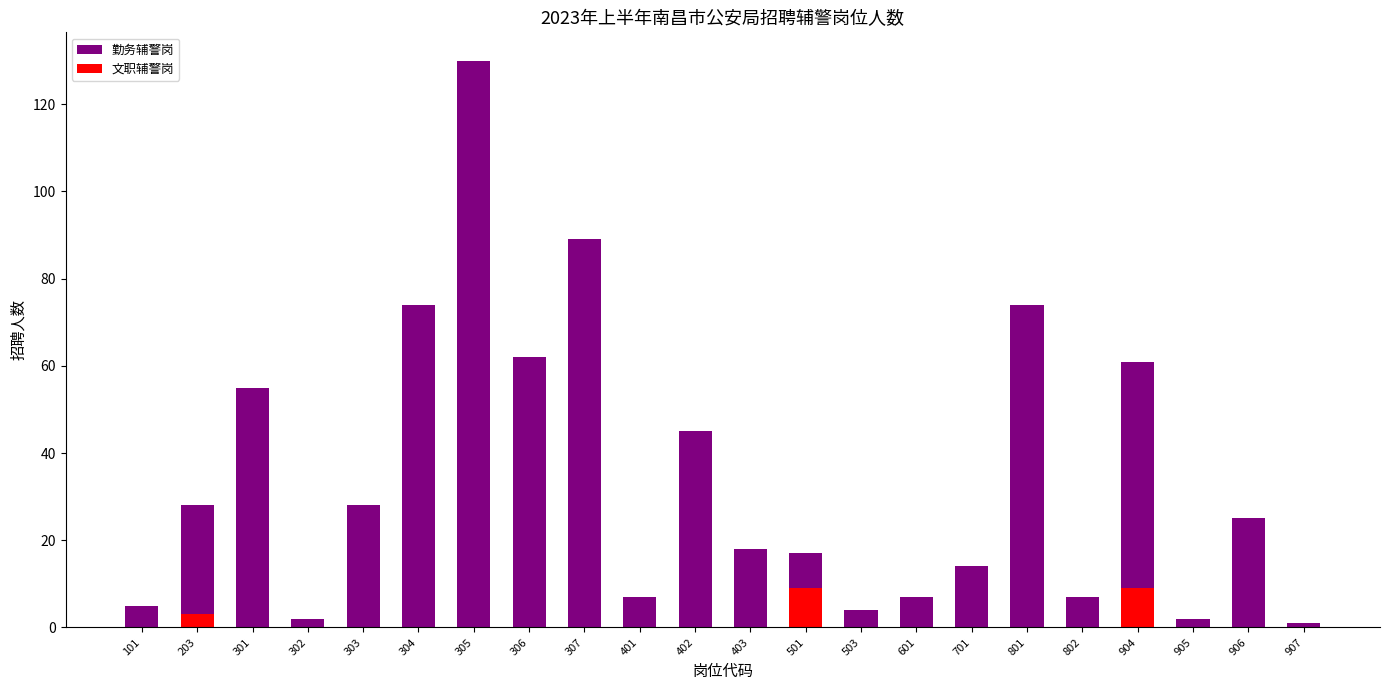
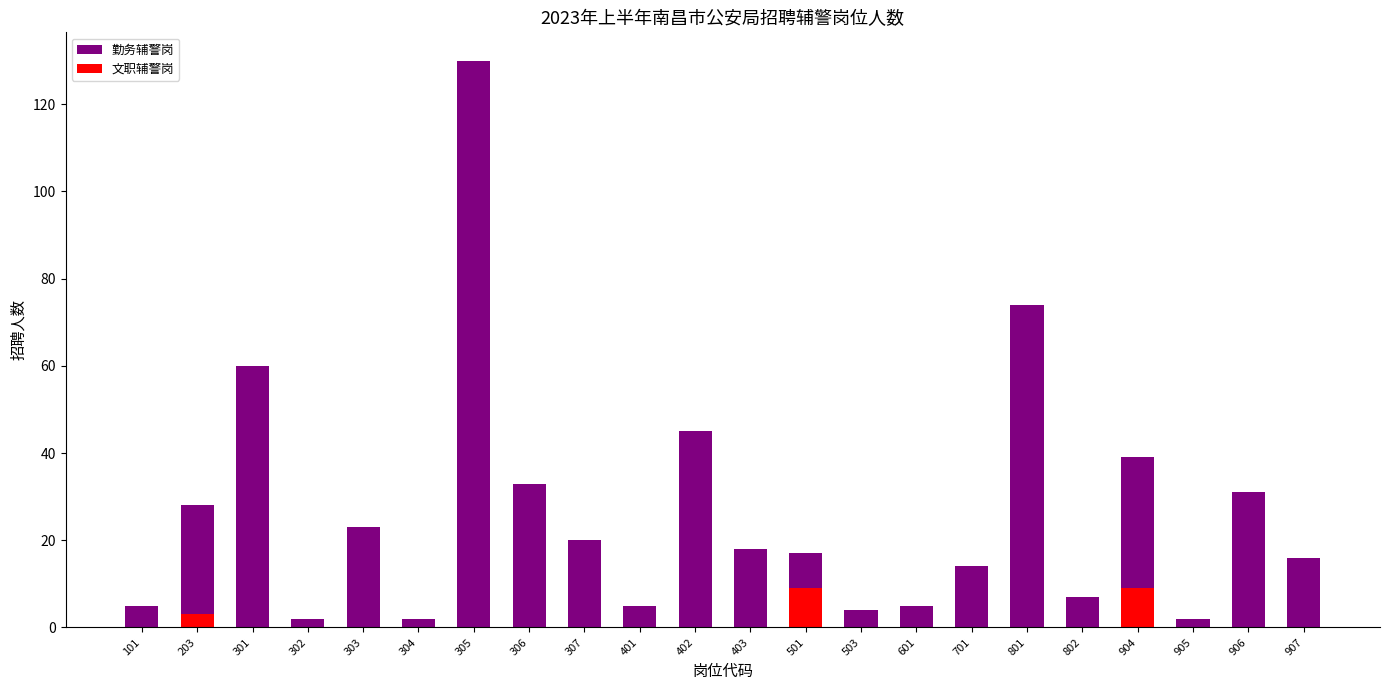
  {
    "勤务辅警岗": {
      "101": 5,
      "203": 28,
-     "301": 55,
+     "301": 60,
      "302": 2,
-     "303": 28,
-     "304": 74,
+     "303": 23,
+     "304": 2,
      "305": 130,
-     "306": 62,
-     "307": 89,
-     "401": 7,
+     "306": 33,
+     "307": 20,
+     "401": 5,
      "402": 45,
      "403": 18,
      "501": 17,
      "503": 4,
-     "601": 7,
+     "601": 5,
      "701": 14,
      "801": 74,
      "802": 7,
-     "904": 61,
+     "904": 39,
      "905": 2,
-     "906": 25,
-     "907": 1
+     "906": 31,
+     "907": 16
    },
    "文职辅警岗": {
      "101": 0,
      "301": 0,
      "302": 0,
      "303": 0,
      "304": 0,
      "305": 0,
      "306": 0,
      "307": 0,
      "401": 0,
      "402": 0,
      "403": 0,
      "503": 0,
      "601": 0,
      "701": 0,
      "801": 0,
      "802": 0,
      "905": 0,
      "906": 0,
      "907": 0
    }
  }
